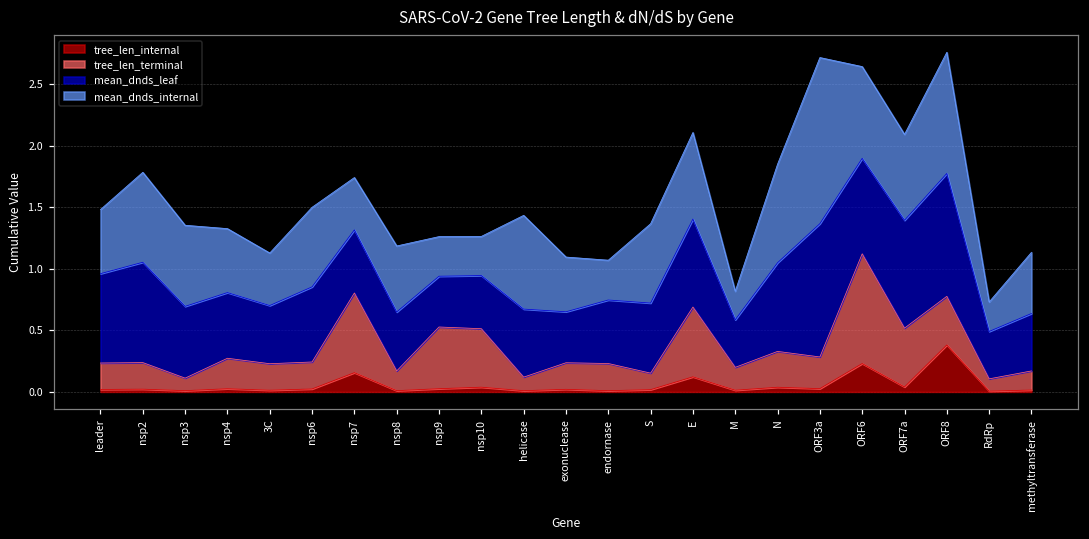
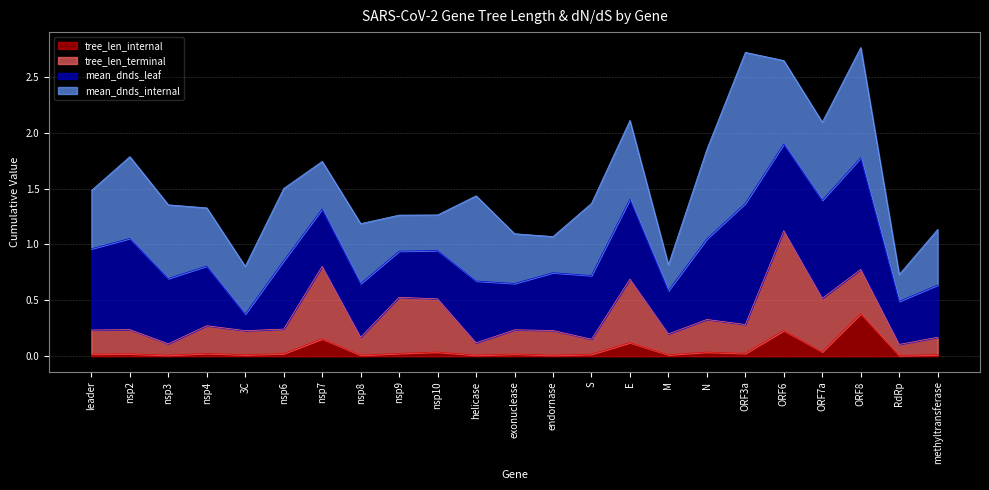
  {
    "tree_len_internal": {
      "leader": 0.02,
      "nsp2": 0.02,
      "nsp3": 0.01,
      "nsp4": 0.03,
      "3C": 0.01,
      "nsp6": 0.02,
      "nsp7": 0.16,
      "nsp8": 0.01,
      "nsp9": 0.03,
      "nsp10": 0.04,
      "helicase": 0.01,
      "exonuclease": 0.02,
      "endornase": 0.01,
      "S": 0.02,
      "E": 0.12,
      "M": 0.01,
      "N": 0.04,
      "ORF3a": 0.03,
      "ORF6": 0.23,
      "ORF7a": 0.04,
      "ORF8": 0.38,
      "RdRp": 0.01,
      "methyltransferase": 0.02
    },
    "tree_len_terminal": {
      "leader": 0.22,
      "nsp2": 0.22,
      "nsp3": 0.10,
      "nsp4": 0.25,
      "3C": 0.22,
      "nsp6": 0.22,
      "nsp7": 0.65,
      "nsp8": 0.16,
      "nsp9": 0.50,
      "nsp10": 0.48,
      "helicase": 0.11,
      "exonuclease": 0.22,
      "endornase": 0.22,
      "S": 0.13,
      "E": 0.57,
      "M": 0.19,
      "N": 0.29,
      "ORF3a": 0.26,
      "ORF6": 0.89,
      "ORF7a": 0.48,
      "ORF8": 0.40,
      "RdRp": 0.10,
      "methyltransferase": 0.16
    },
    "mean_dnds_leaf": {
      "leader": 0.73,
      "nsp2": 0.82,
      "nsp3": 0.58,
      "nsp4": 0.53,
-     "3C": 0.47,
+     "3C": 0.15,
      "nsp6": 0.61,
      "nsp7": 0.51,
      "nsp8": 0.48,
      "nsp9": 0.41,
      "nsp10": 0.43,
      "helicase": 0.55,
      "exonuclease": 0.41,
      "endornase": 0.52,
      "S": 0.57,
      "E": 0.72,
      "M": 0.39,
      "N": 0.72,
      "ORF3a": 1.08,
      "ORF6": 0.78,
      "ORF7a": 0.88,
      "ORF8": 1.00,
      "RdRp": 0.39,
      "methyltransferase": 0.47
    },
    "mean_dnds_internal": {
      "leader": 0.52,
      "nsp2": 0.73,
      "nsp3": 0.66,
      "nsp4": 0.52,
      "3C": 0.43,
      "nsp6": 0.65,
      "nsp7": 0.43,
      "nsp8": 0.54,
      "nsp9": 0.32,
      "nsp10": 0.32,
      "helicase": 0.76,
      "exonuclease": 0.44,
      "endornase": 0.32,
      "S": 0.64,
      "E": 0.70,
      "M": 0.23,
      "N": 0.80,
      "ORF3a": 1.35,
      "ORF6": 0.75,
      "ORF7a": 0.70,
      "ORF8": 0.99,
      "RdRp": 0.24,
      "methyltransferase": 0.50
    }
  }
